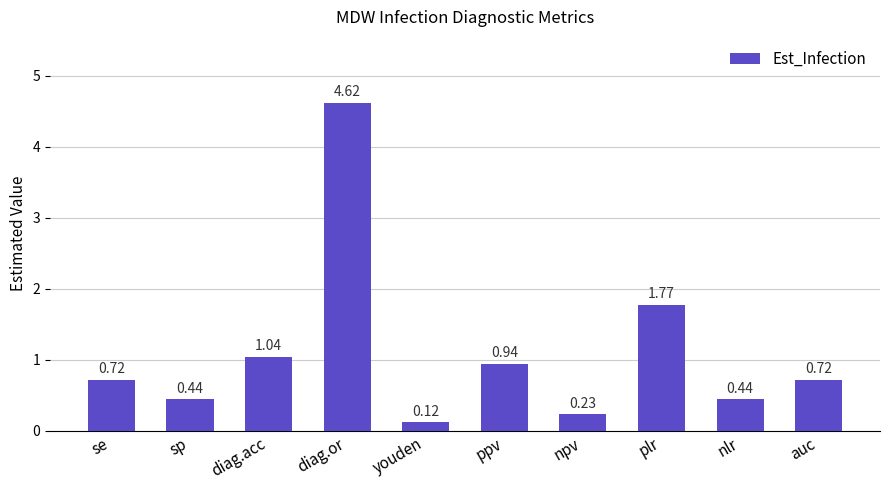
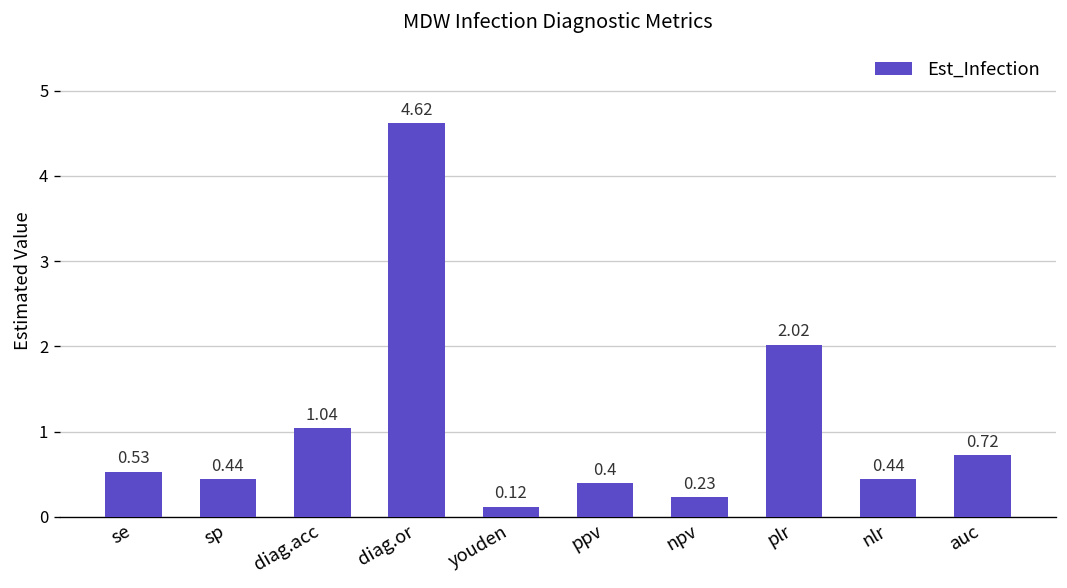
  {
-   "se": 0.72,
+   "se": 0.53,
    "sp": 0.44,
    "diag.acc": 1.04,
    "diag.or": 4.62,
    "youden": 0.12,
-   "ppv": 0.94,
+   "ppv": 0.4,
    "npv": 0.23,
-   "plr": 1.77,
+   "plr": 2.02,
    "nlr": 0.44,
    "auc": 0.72
  }
